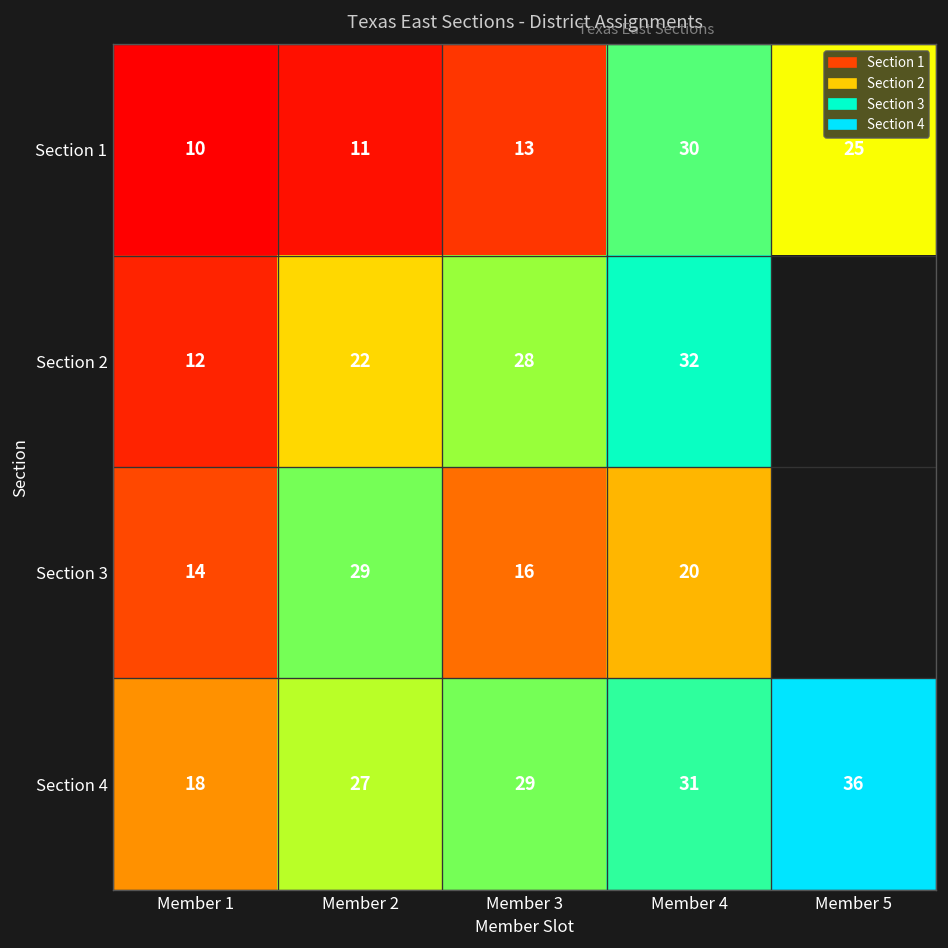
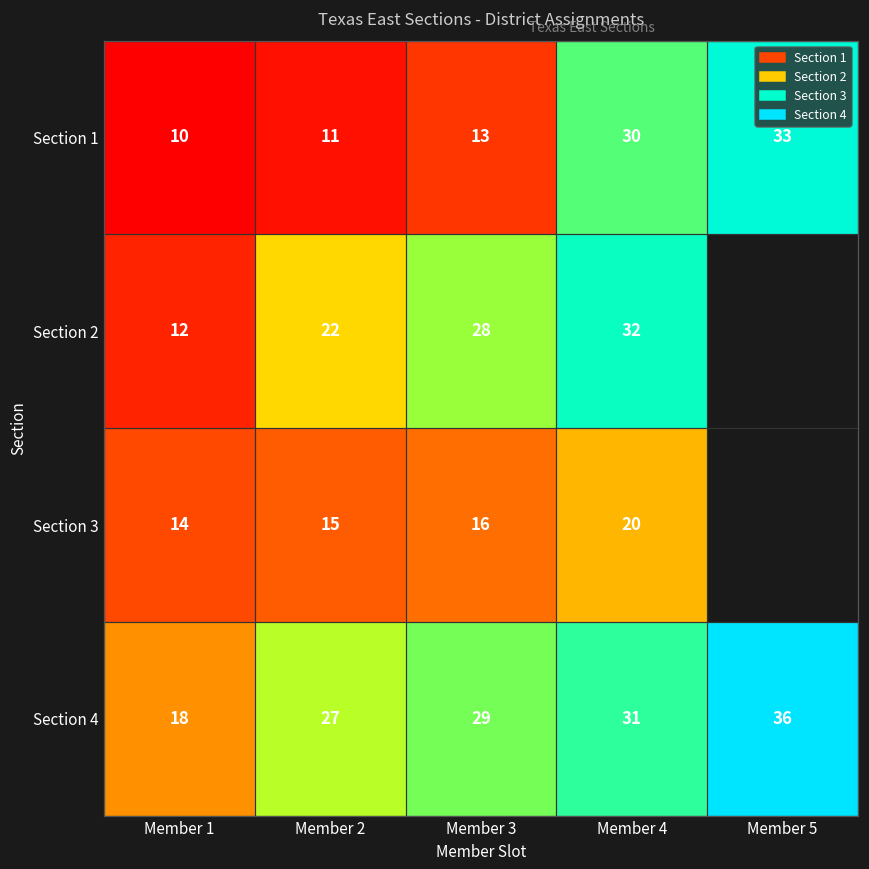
  {
    "Section 1": {
      "Member 1": 10,
      "Member 2": 11,
      "Member 3": 13,
      "Member 4": 30,
-     "Member 5": 25
+     "Member 5": 33
    },
    "Section 2": {
      "Member 1": 12,
      "Member 2": 22,
      "Member 3": 28,
      "Member 4": 32
    },
    "Section 3": {
      "Member 1": 14,
-     "Member 2": 29,
+     "Member 2": 15,
      "Member 3": 16,
      "Member 4": 20
    },
    "Section 4": {
      "Member 1": 18,
      "Member 2": 27,
      "Member 3": 29,
      "Member 4": 31,
      "Member 5": 36
    }
  }
